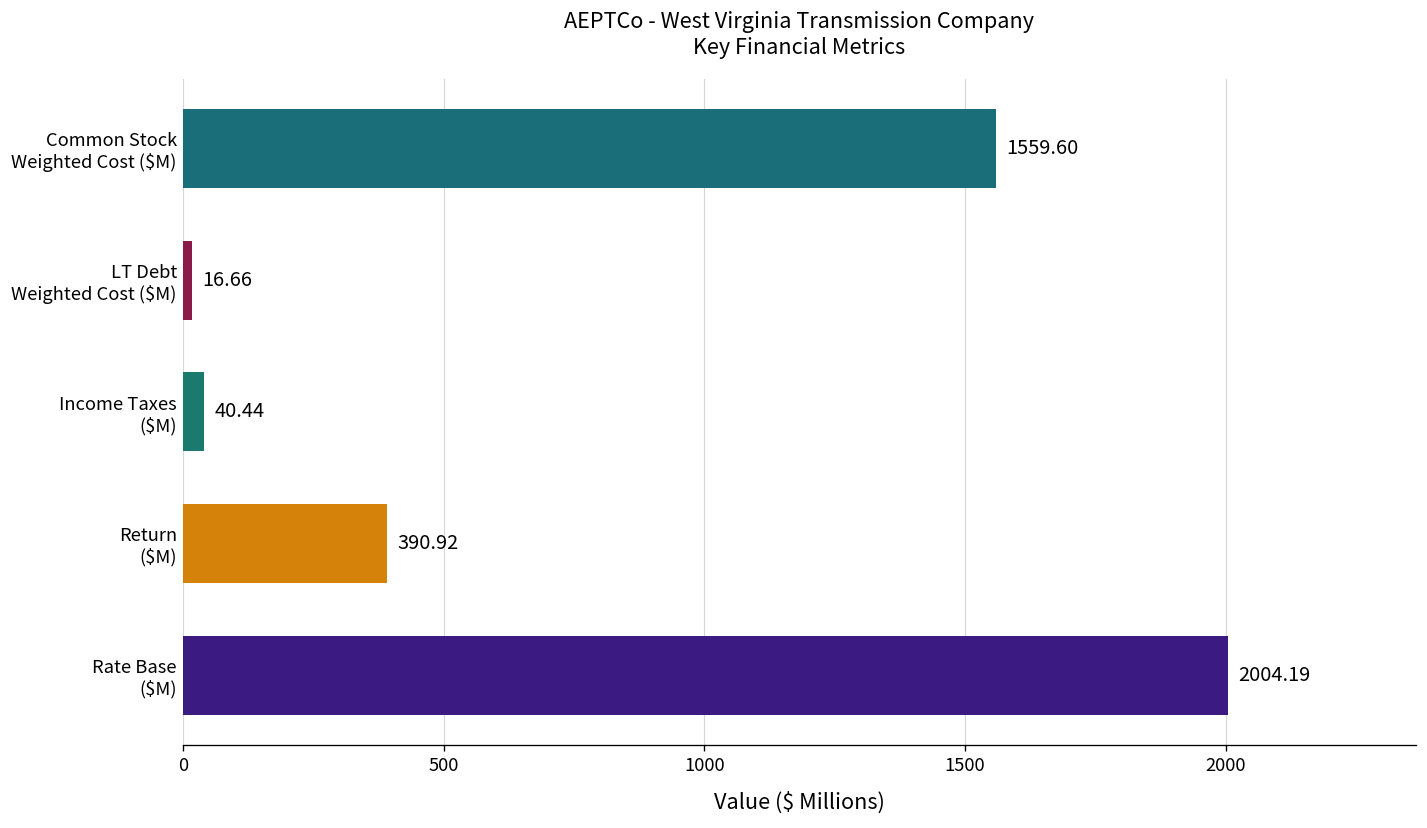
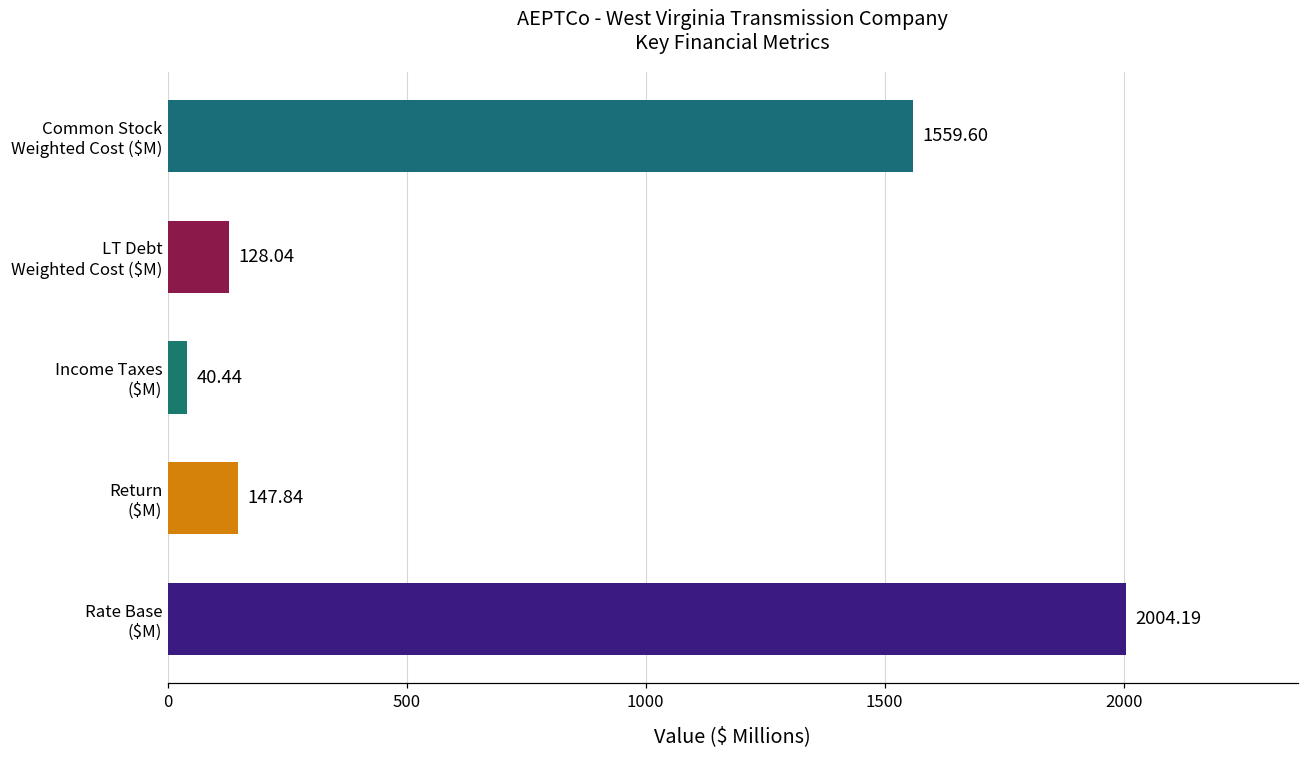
  {
    "Common Stock Weighted Cost ($M)": 1559.60,
-   "LT Debt Weighted Cost ($M)": 16.66,
+   "LT Debt Weighted Cost ($M)": 128.04,
    "Income Taxes ($M)": 40.44,
-   "Return ($M)": 390.92,
+   "Return ($M)": 147.84,
    "Rate Base ($M)": 2004.19
  }
